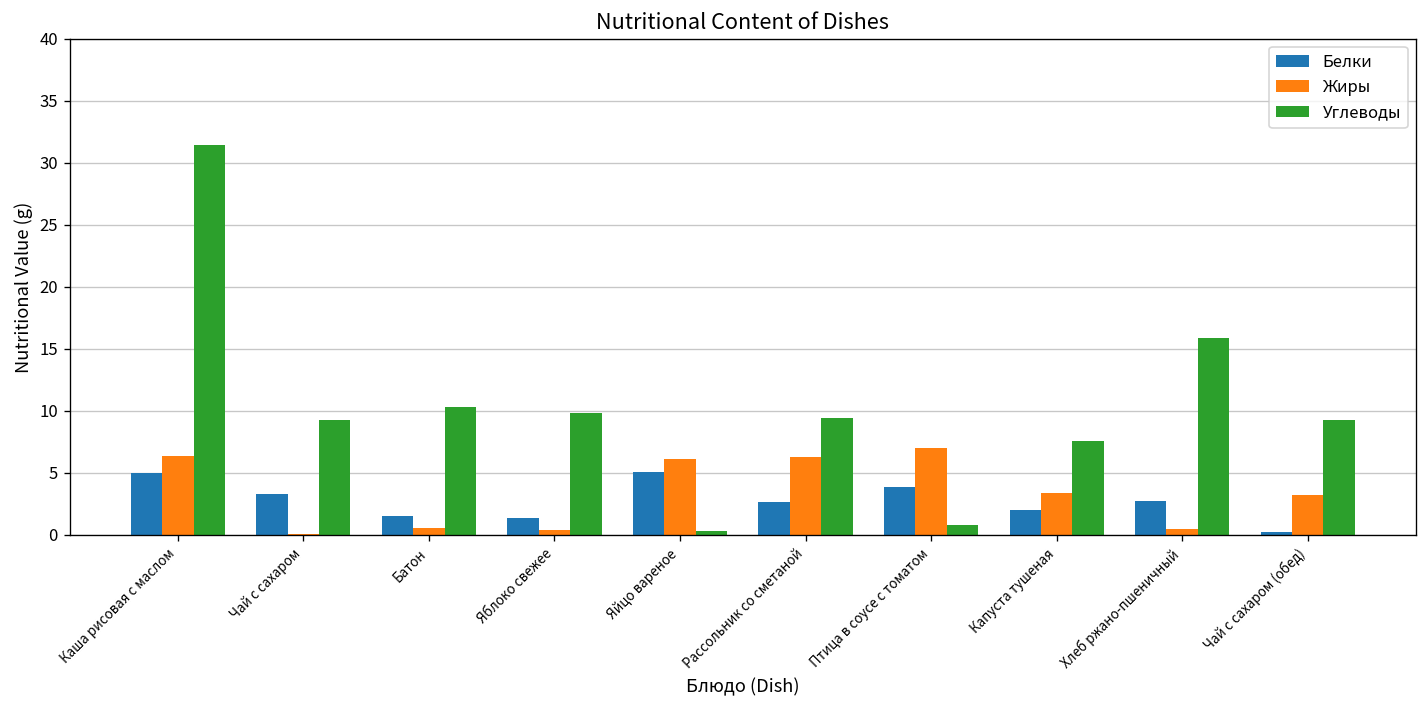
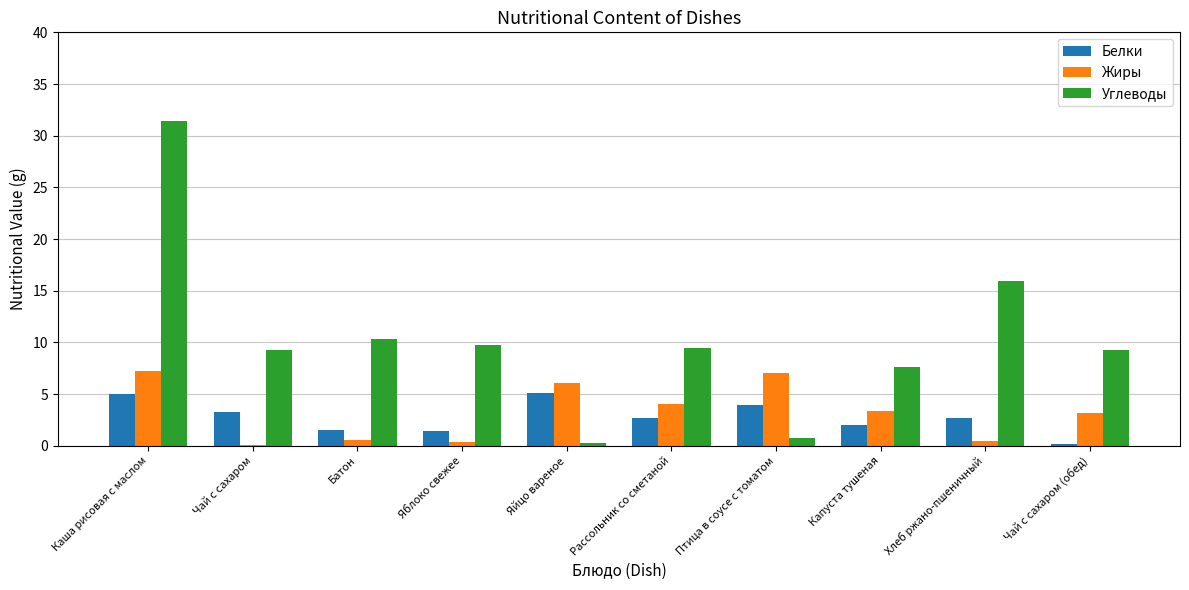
  {
    "Белки": {
      "Каша рисовая с маслом": 5.0,
      "Чай с сахаром": 3.3,
      "Батон": 1.5,
      "Яблоко свежее": 1.4,
      "Яйцо вареное": 5.1,
      "Рассольник со сметаной": 2.7,
      "Птица в соусе с томатом": 3.9,
      "Капуста тушеная": 2.0,
      "Хлеб ржано-пшеничный": 2.7
    },
    "Жиры": {
-     "Каша рисовая с маслом": 6.4,
+     "Каша рисовая с маслом": 7.2,
      "Батон": 0.6,
      "Яблоко свежее": 0.4,
      "Яйцо вареное": 6.1,
-     "Рассольник со сметаной": 6.3,
+     "Рассольник со сметаной": 4.0,
      "Птица в соусе с томатом": 7.0,
      "Капуста тушеная": 3.4,
      "Хлеб ржано-пшеничный": 0.5,
      "Чай с сахаром (обед)": 3.2
    },
    "Углеводы": {
      "Каша рисовая с маслом": 31.4,
      "Чай с сахаром": 9.3,
      "Батон": 10.3,
      "Яблоко свежее": 9.8,
      "Яйцо вареное": 0.3,
      "Рассольник со сметаной": 9.4,
      "Птица в соусе с томатом": 0.8,
      "Капуста тушеная": 7.6,
      "Хлеб ржано-пшеничный": 15.9,
      "Чай с сахаром (обед)": 9.3
    }
  }
